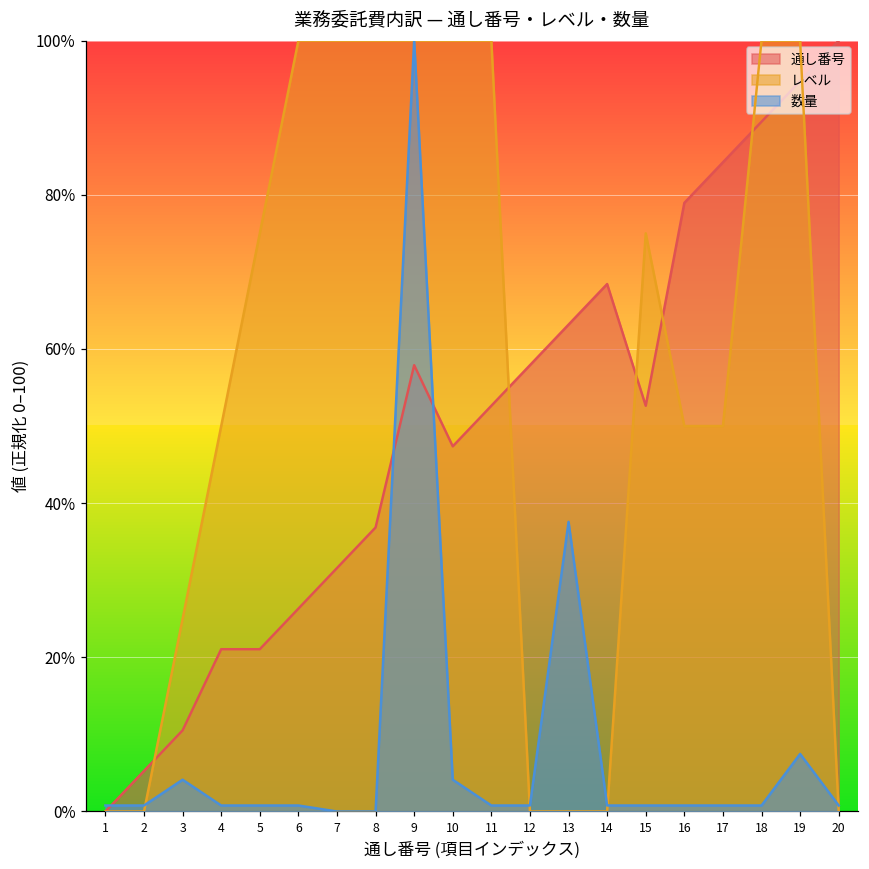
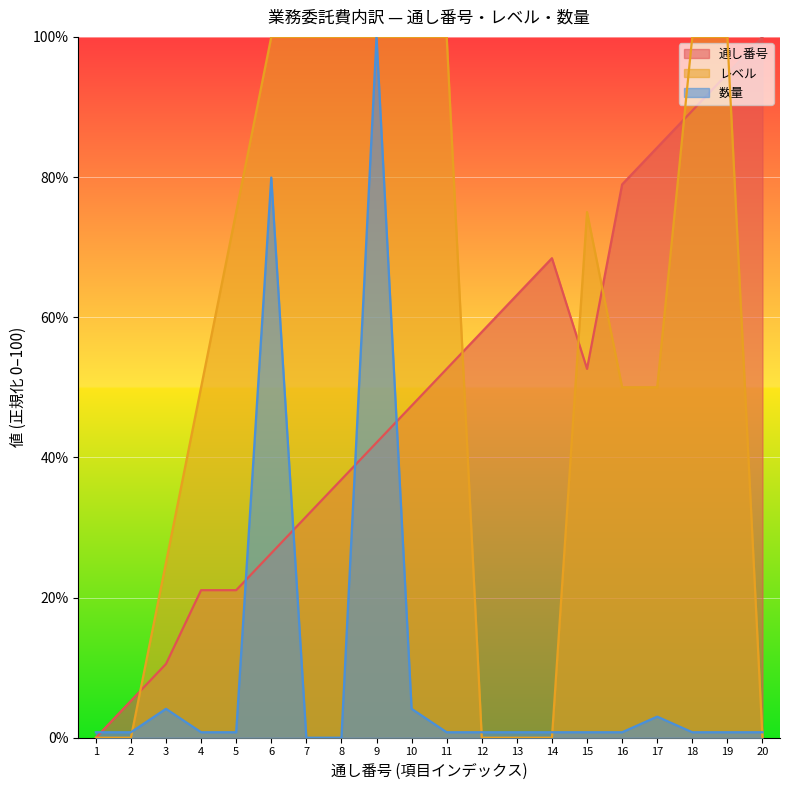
  {
    "通し番号": {
      "2": "5%",
      "3": "11%",
      "4": "21%",
      "5": "21%",
      "6": "26%",
      "7": "32%",
      "8": "37%",
-     "9": "58%",
+     "9": "42%",
      "10": "47%",
      "11": "53%",
      "12": "58%",
      "13": "63%",
      "14": "68%",
      "15": "53%",
      "16": "79%",
      "17": "84%",
      "18": "89%",
      "20": "100%"
    },
    "レベル": {
      "2": "0%",
      "3": "25%",
      "4": "50%",
      "5": "75%",
      "6": "100%",
      "7": "100%",
      "8": "100%",
      "10": "100%",
      "11": "100%",
      "12": "0%",
      "13": "0%",
      "14": "0%",
      "15": "75%",
      "16": "50%",
      "17": "50%",
      "18": "100%",
      "19": "100%",
      "20": "0%"
    },
    "数量": {
      "1": "1%",
      "2": "1%",
      "3": "4%",
      "4": "1%",
      "5": "1%",
-     "6": "1%",
+     "6": "80%",
      "7": "0%",
      "8": "0%",
      "10": "4%",
      "11": "1%",
      "12": "1%",
-     "13": "38%",
+     "13": "1%",
      "14": "1%",
      "15": "1%",
      "16": "1%",
-     "17": "1%",
+     "17": "3%",
      "18": "1%",
-     "19": "7%",
+     "19": "1%",
      "20": "1%"
    }
  }
